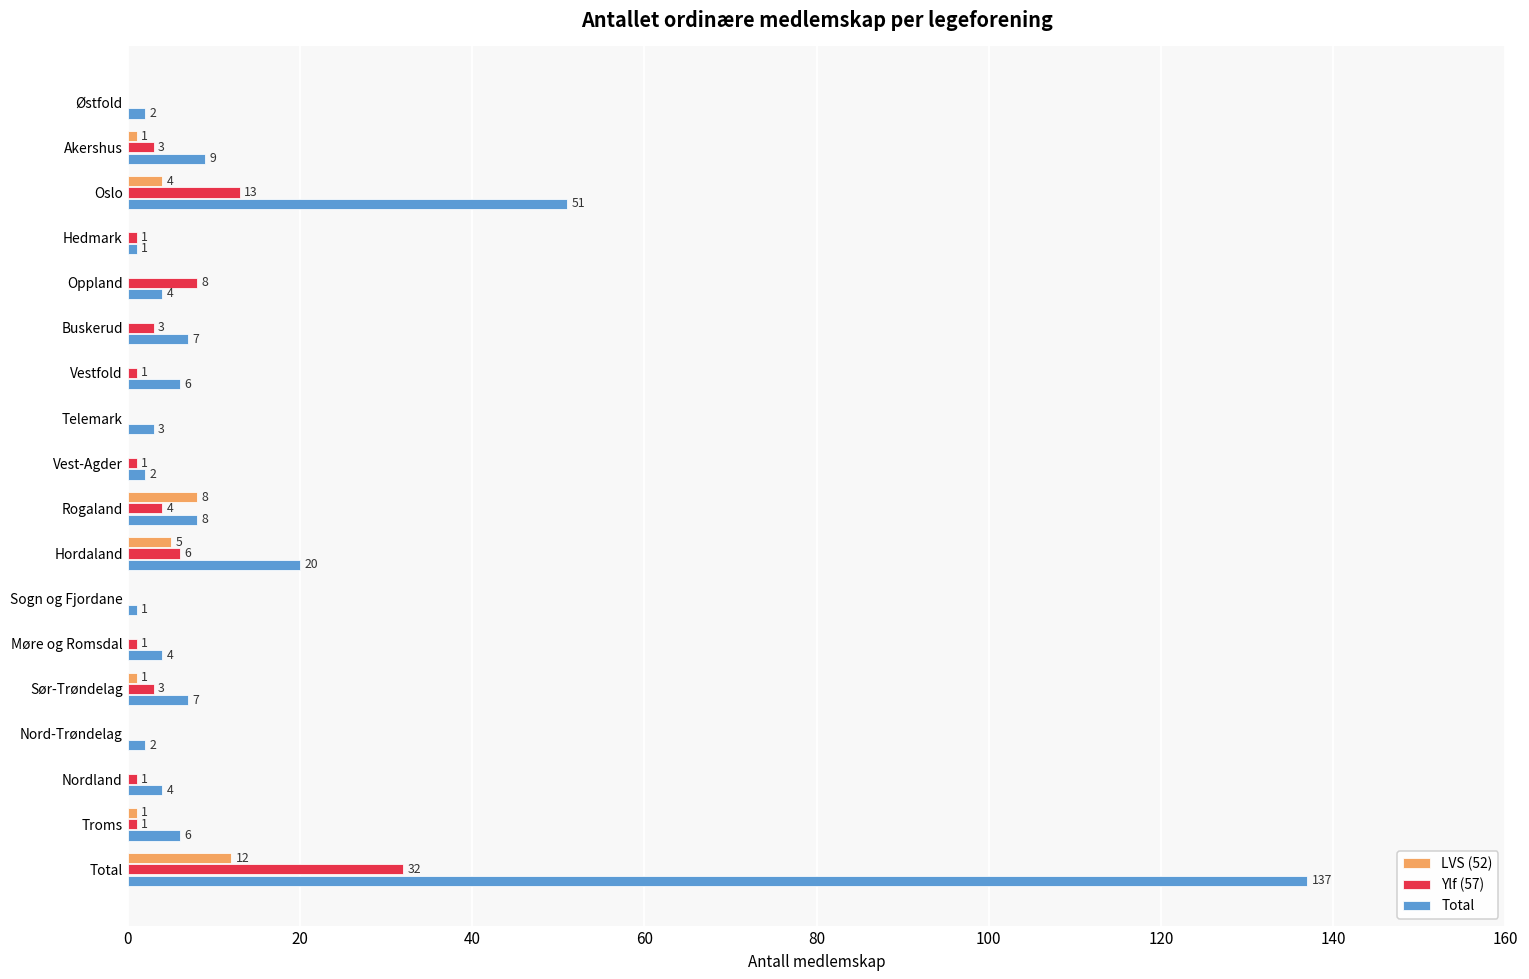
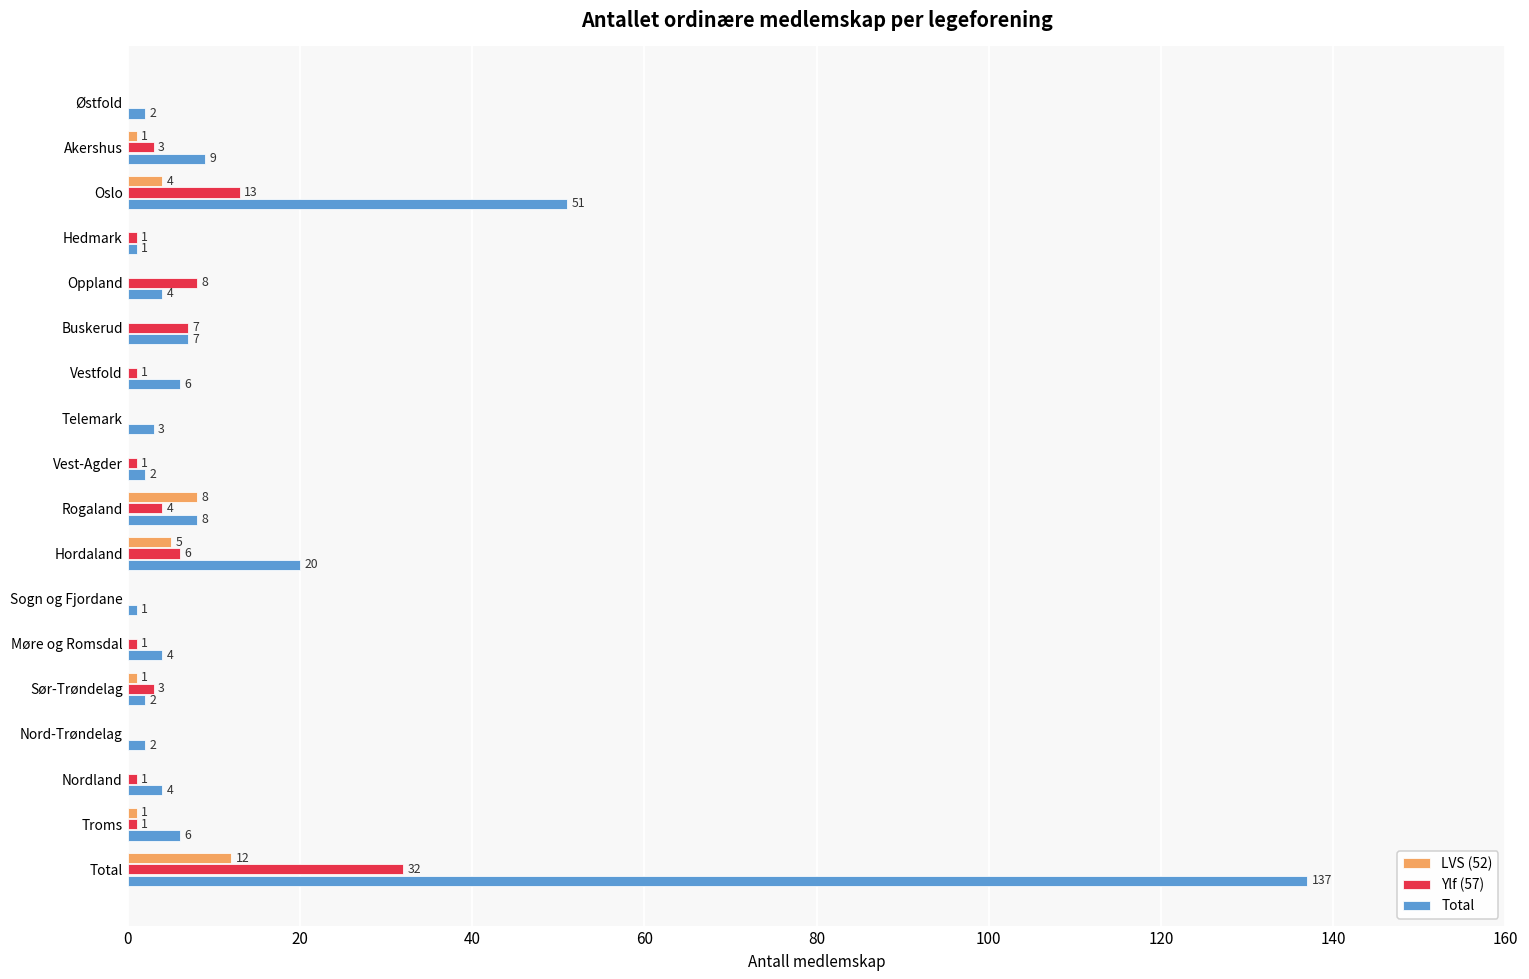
  {
    "LVS (52)": {
      "Akershus": 1,
      "Oslo": 4,
      "Rogaland": 8,
      "Hordaland": 5,
      "Sør-Trøndelag": 1,
      "Troms": 1,
      "Total": 12
    },
    "Ylf (57)": {
      "Akershus": 3,
      "Oslo": 13,
      "Hedmark": 1,
      "Oppland": 8,
-     "Buskerud": 3,
+     "Buskerud": 7,
      "Vestfold": 1,
      "Vest-Agder": 1,
      "Rogaland": 4,
      "Hordaland": 6,
      "Møre og Romsdal": 1,
      "Sør-Trøndelag": 3,
      "Nordland": 1,
      "Troms": 1,
      "Total": 32
    },
    "Total": {
      "Østfold": 2,
      "Akershus": 9,
      "Oslo": 51,
      "Hedmark": 1,
      "Oppland": 4,
      "Buskerud": 7,
      "Vestfold": 6,
      "Telemark": 3,
      "Vest-Agder": 2,
      "Rogaland": 8,
      "Hordaland": 20,
      "Sogn og Fjordane": 1,
      "Møre og Romsdal": 4,
-     "Sør-Trøndelag": 7,
+     "Sør-Trøndelag": 2,
      "Nord-Trøndelag": 2,
      "Nordland": 4,
      "Troms": 6,
      "Total": 137
    }
  }
